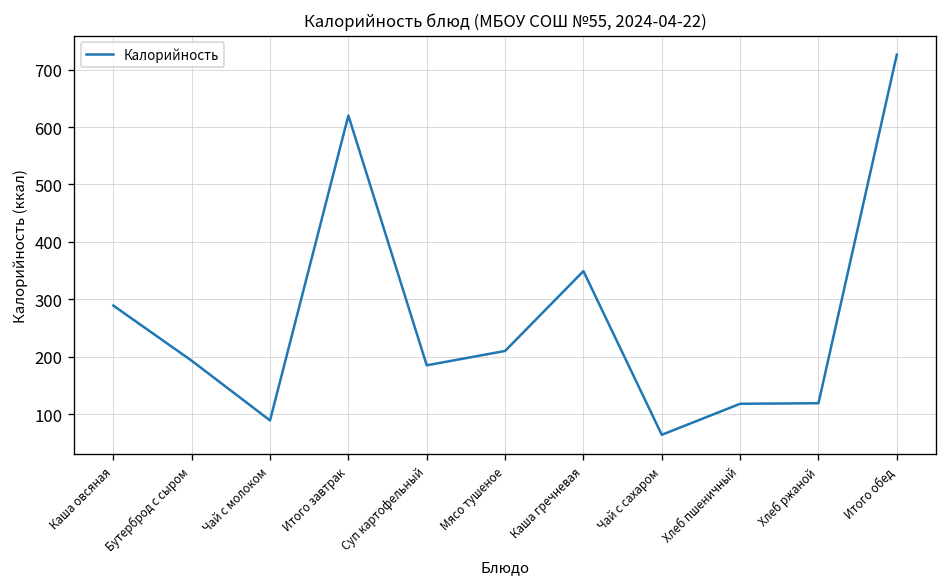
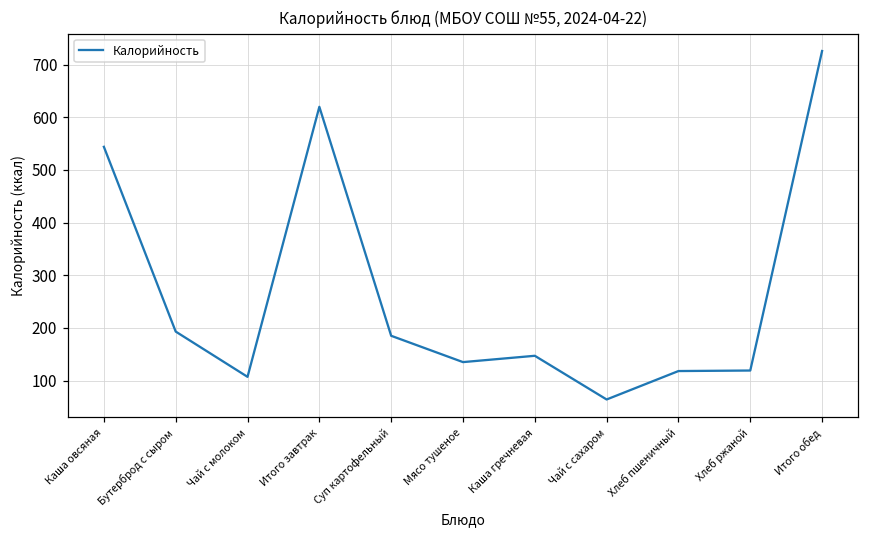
  {
-   "Каша овсяная": 290,
+   "Каша овсяная": 540,
    "Бутерброд с сыром": 190,
-   "Чай с молоком": 90,
+   "Чай с молоком": 110,
    "Итого завтрак": 620,
    "Суп картофельный": 190,
-   "Мясо тушеное": 210,
-   "Каша гречневая": 350,
+   "Мясо тушеное": 140,
+   "Каша гречневая": 150,
    "Чай с сахаром": 60,
    "Хлеб пшеничный": 120,
    "Хлеб ржаной": 120,
    "Итого обед": 730
  }
